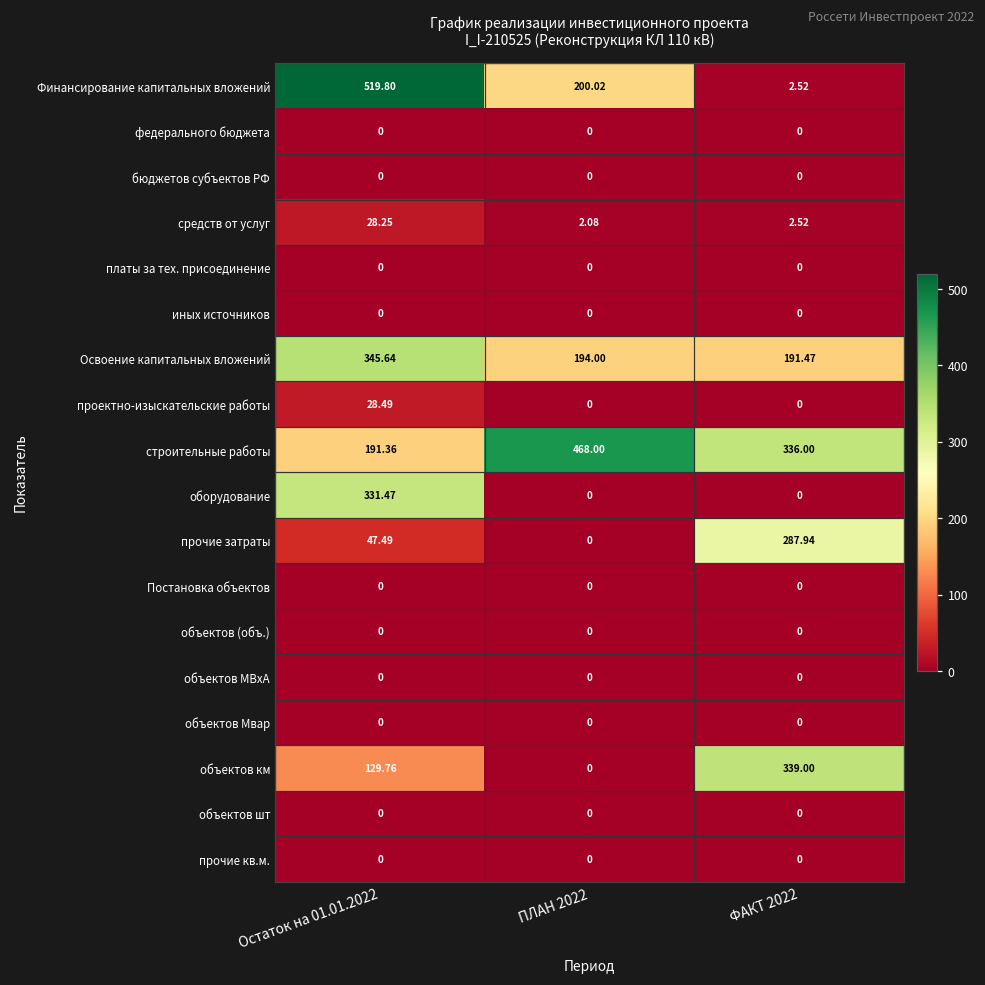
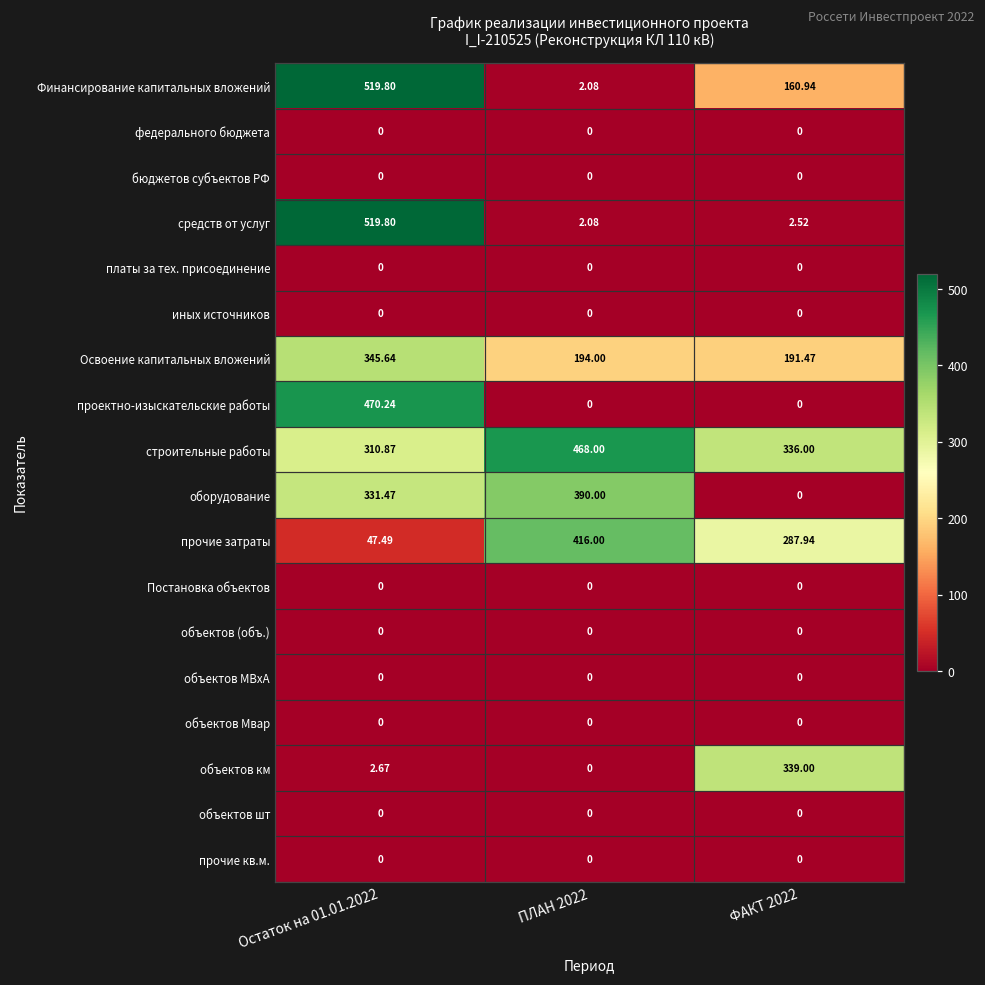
  {
    "Финансирование капитальных вложений": {
      "Остаток на 01.01.2022": 519.80,
-     "ПЛАН 2022": 200.02,
-     "ФАКТ 2022": 2.52
+     "ПЛАН 2022": 2.08,
+     "ФАКТ 2022": 160.94
    },
    "федерального бюджета": {
      "Остаток на 01.01.2022": 0,
      "ПЛАН 2022": 0,
      "ФАКТ 2022": 0
    },
    "бюджетов субъектов РФ": {
      "Остаток на 01.01.2022": 0,
      "ПЛАН 2022": 0,
      "ФАКТ 2022": 0
    },
    "средств от услуг": {
-     "Остаток на 01.01.2022": 28.25,
+     "Остаток на 01.01.2022": 519.80,
      "ПЛАН 2022": 2.08,
      "ФАКТ 2022": 2.52
    },
    "платы за тех. присоединение": {
      "Остаток на 01.01.2022": 0,
      "ПЛАН 2022": 0,
      "ФАКТ 2022": 0
    },
    "иных источников": {
      "Остаток на 01.01.2022": 0,
      "ПЛАН 2022": 0,
      "ФАКТ 2022": 0
    },
    "Освоение капитальных вложений": {
      "Остаток на 01.01.2022": 345.64,
      "ПЛАН 2022": 194.00,
      "ФАКТ 2022": 191.47
    },
    "проектно-изыскательские работы": {
-     "Остаток на 01.01.2022": 28.49,
+     "Остаток на 01.01.2022": 470.24,
      "ПЛАН 2022": 0,
      "ФАКТ 2022": 0
    },
    "строительные работы": {
-     "Остаток на 01.01.2022": 191.36,
+     "Остаток на 01.01.2022": 310.87,
      "ПЛАН 2022": 468.00,
      "ФАКТ 2022": 336.00
    },
    "оборудование": {
      "Остаток на 01.01.2022": 331.47,
-     "ПЛАН 2022": 0,
+     "ПЛАН 2022": 390.00,
      "ФАКТ 2022": 0
    },
    "прочие затраты": {
      "Остаток на 01.01.2022": 47.49,
-     "ПЛАН 2022": 0,
+     "ПЛАН 2022": 416.00,
      "ФАКТ 2022": 287.94
    },
    "Постановка объектов": {
      "Остаток на 01.01.2022": 0,
      "ПЛАН 2022": 0,
      "ФАКТ 2022": 0
    },
    "объектов (объ.)": {
      "Остаток на 01.01.2022": 0,
      "ПЛАН 2022": 0,
      "ФАКТ 2022": 0
    },
    "объектов МВхА": {
      "Остаток на 01.01.2022": 0,
      "ПЛАН 2022": 0,
      "ФАКТ 2022": 0
    },
    "объектов Мвар": {
      "Остаток на 01.01.2022": 0,
      "ПЛАН 2022": 0,
      "ФАКТ 2022": 0
    },
    "объектов км": {
-     "Остаток на 01.01.2022": 129.76,
+     "Остаток на 01.01.2022": 2.67,
      "ПЛАН 2022": 0,
      "ФАКТ 2022": 339.00
    },
    "объектов шт": {
      "Остаток на 01.01.2022": 0,
      "ПЛАН 2022": 0,
      "ФАКТ 2022": 0
    },
    "прочие кв.м.": {
      "Остаток на 01.01.2022": 0,
      "ПЛАН 2022": 0,
      "ФАКТ 2022": 0
    }
  }
